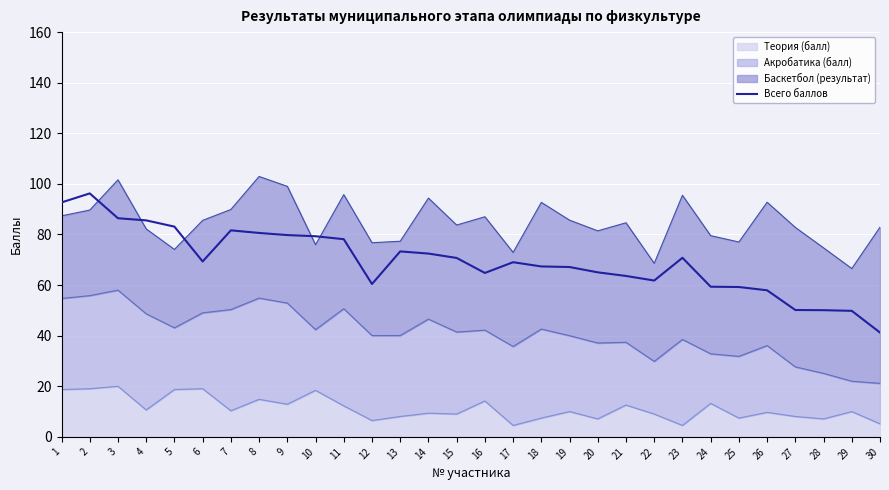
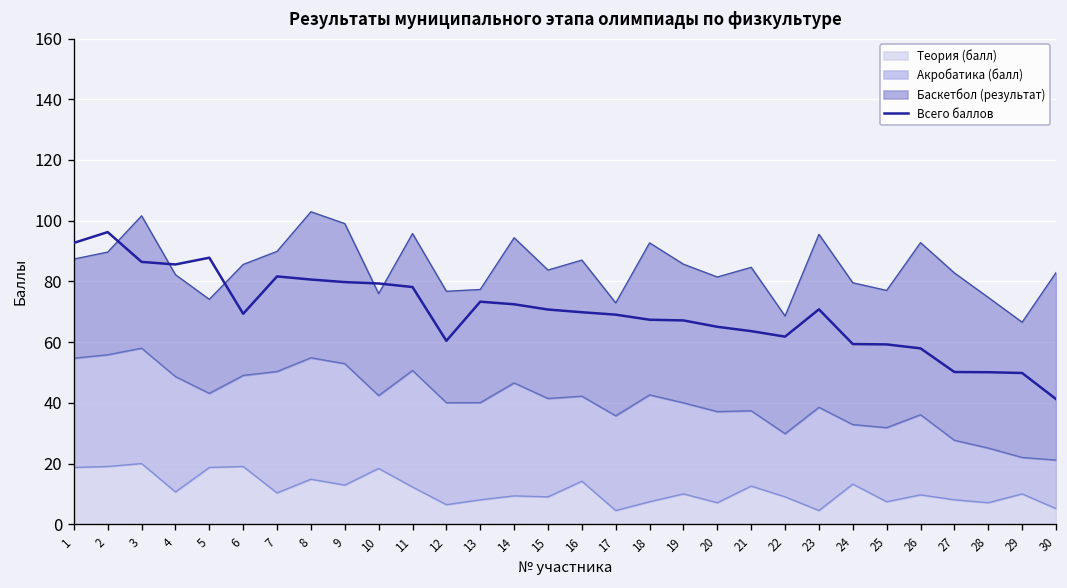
  {
    "Всего баллов": {
      "1": 93,
      "2": 96,
      "3": 86,
      "4": 86,
-     "5": 83,
+     "5": 88,
      "6": 69,
      "7": 82,
      "8": 81,
      "9": 80,
      "10": 79,
      "11": 78,
      "12": 60,
      "13": 73,
      "14": 72,
      "15": 71,
-     "16": 65,
+     "16": 70,
      "17": 69,
      "18": 67,
      "19": 67,
      "20": 65,
      "21": 64,
      "22": 62,
      "23": 71,
      "24": 59,
      "25": 59,
      "26": 58,
      "27": 50,
      "28": 50,
      "29": 50,
      "30": 41
    }
  }
